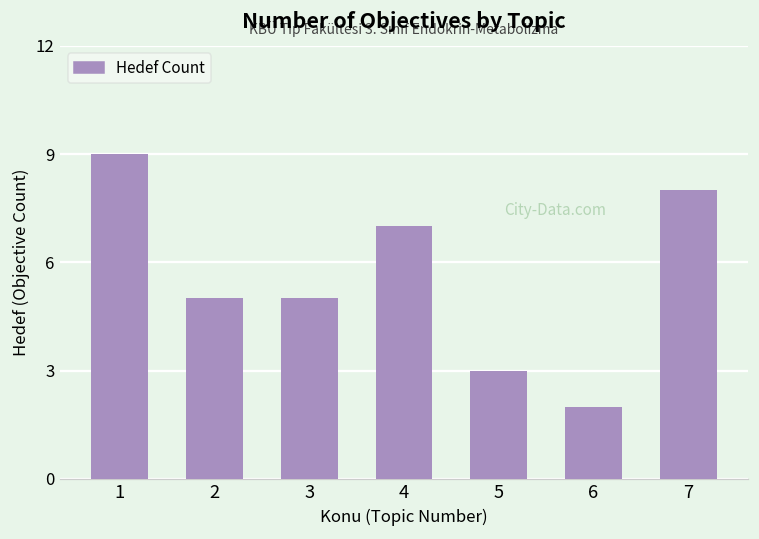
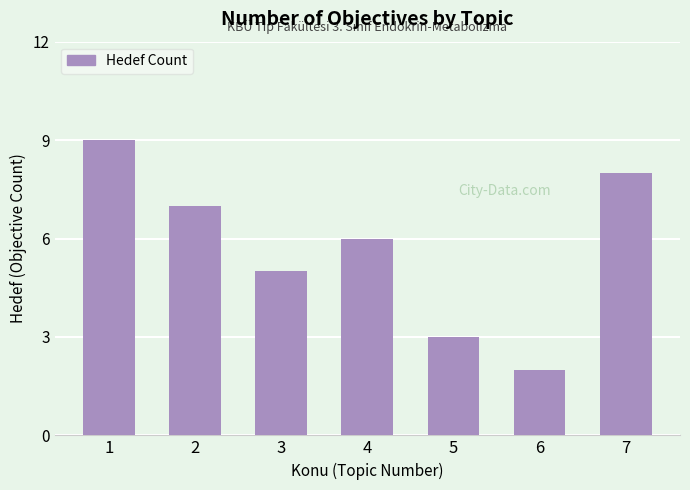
  {
    "1": 9,
-   "2": 5,
+   "2": 7,
    "3": 5,
-   "4": 7,
+   "4": 6,
    "5": 3,
    "6": 2,
    "7": 8
  }
